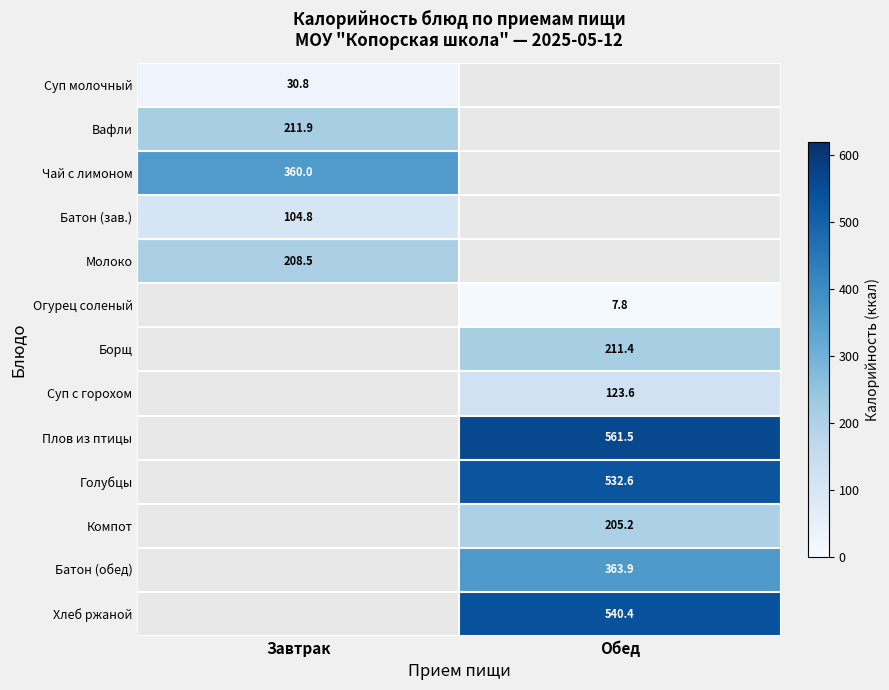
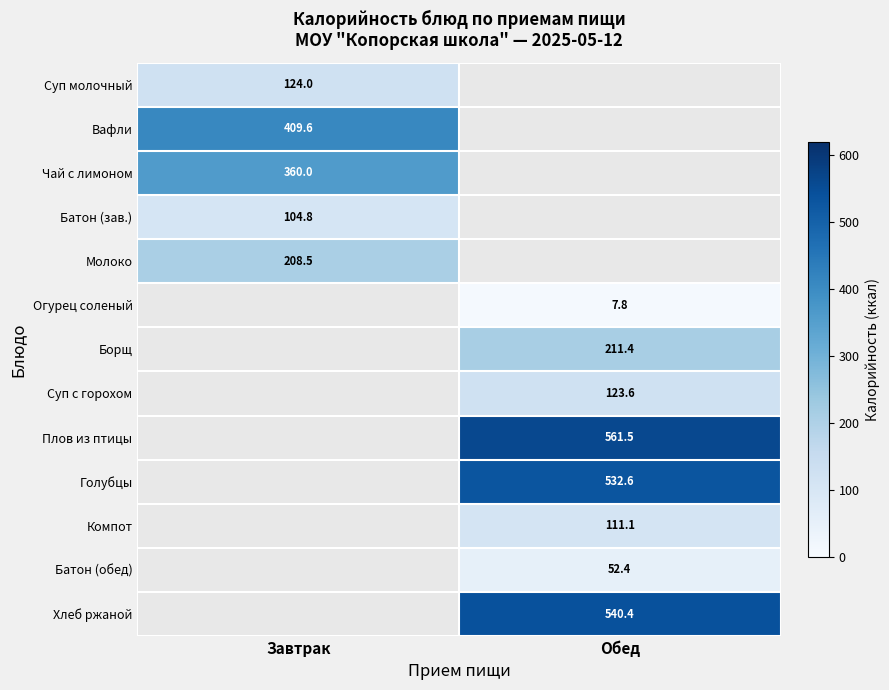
  {
    "Суп молочный": {
-     "Завтрак": 30.8
+     "Завтрак": 124.0
    },
    "Вафли": {
-     "Завтрак": 211.9
+     "Завтрак": 409.6
    },
    "Чай с лимоном": {
      "Завтрак": 360.0
    },
    "Батон (зав.)": {
      "Завтрак": 104.8
    },
    "Молоко": {
      "Завтрак": 208.5
    },
    "Огурец соленый": {
      "Обед": 7.8
    },
    "Борщ": {
      "Обед": 211.4
    },
    "Суп с горохом": {
      "Обед": 123.6
    },
    "Плов из птицы": {
      "Обед": 561.5
    },
    "Голубцы": {
      "Обед": 532.6
    },
    "Компот": {
-     "Обед": 205.2
+     "Обед": 111.1
    },
    "Батон (обед)": {
-     "Обед": 363.9
+     "Обед": 52.4
    },
    "Хлеб ржаной": {
      "Обед": 540.4
    }
  }
